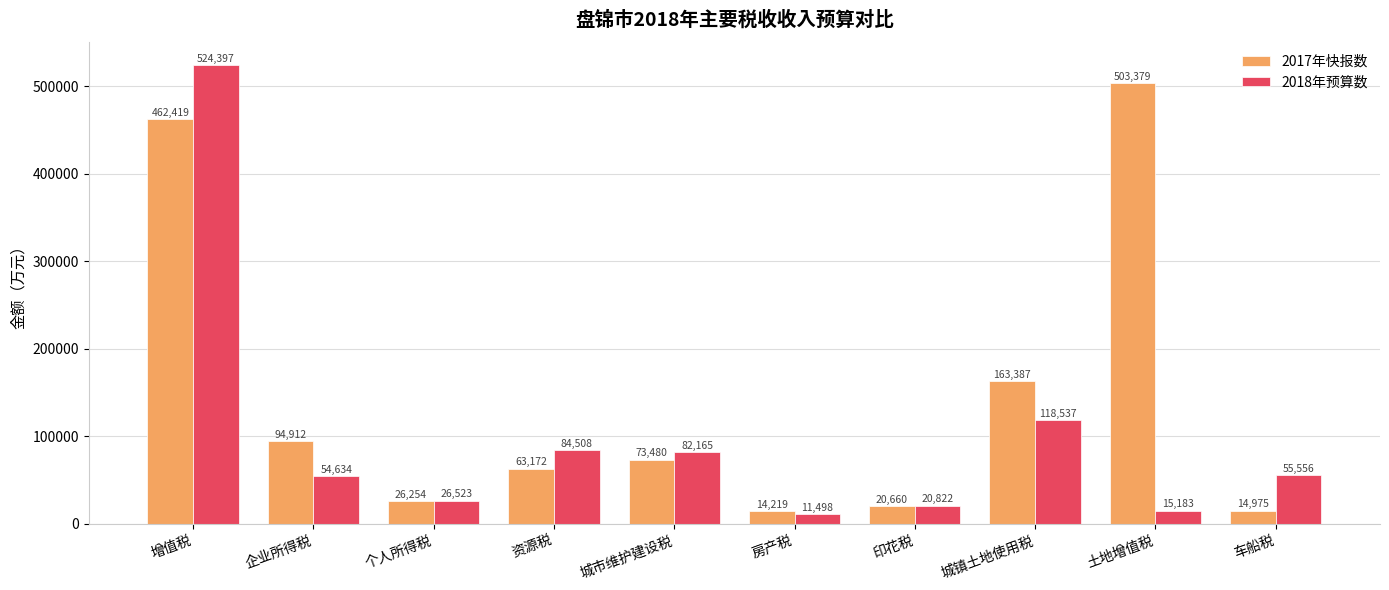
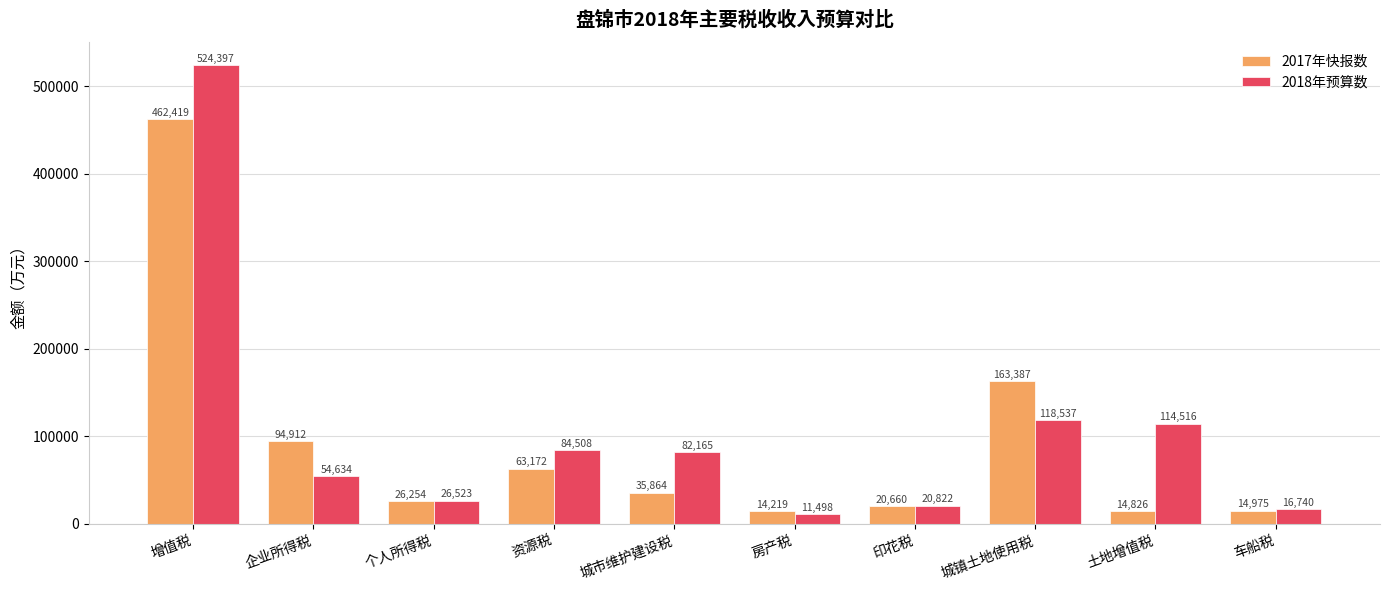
  {
    "2017年快报数": {
      "增值税": "462,419",
      "企业所得税": "94,912",
      "个人所得税": "26,254",
      "资源税": "63,172",
-     "城市维护建设税": "73,480",
+     "城市维护建设税": "35,864",
      "房产税": "14,219",
      "印花税": "20,660",
      "城镇土地使用税": "163,387",
-     "土地增值税": "503,379",
+     "土地增值税": "14,826",
      "车船税": "14,975"
    },
    "2018年预算数": {
      "增值税": "524,397",
      "企业所得税": "54,634",
      "个人所得税": "26,523",
      "资源税": "84,508",
      "城市维护建设税": "82,165",
      "房产税": "11,498",
      "印花税": "20,822",
      "城镇土地使用税": "118,537",
-     "土地增值税": "15,183",
-     "车船税": "55,556"
+     "土地增值税": "114,516",
+     "车船税": "16,740"
    }
  }
